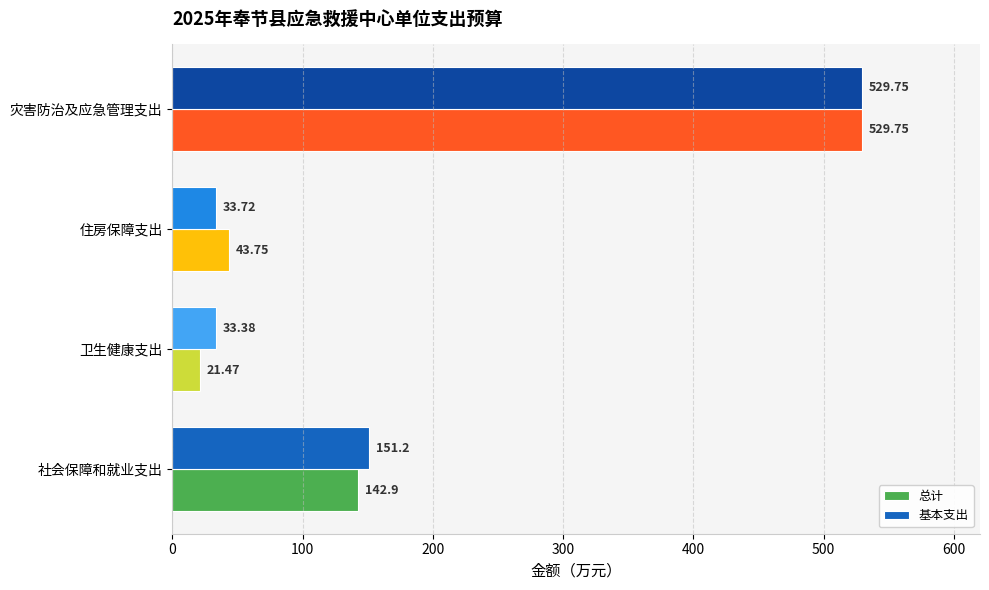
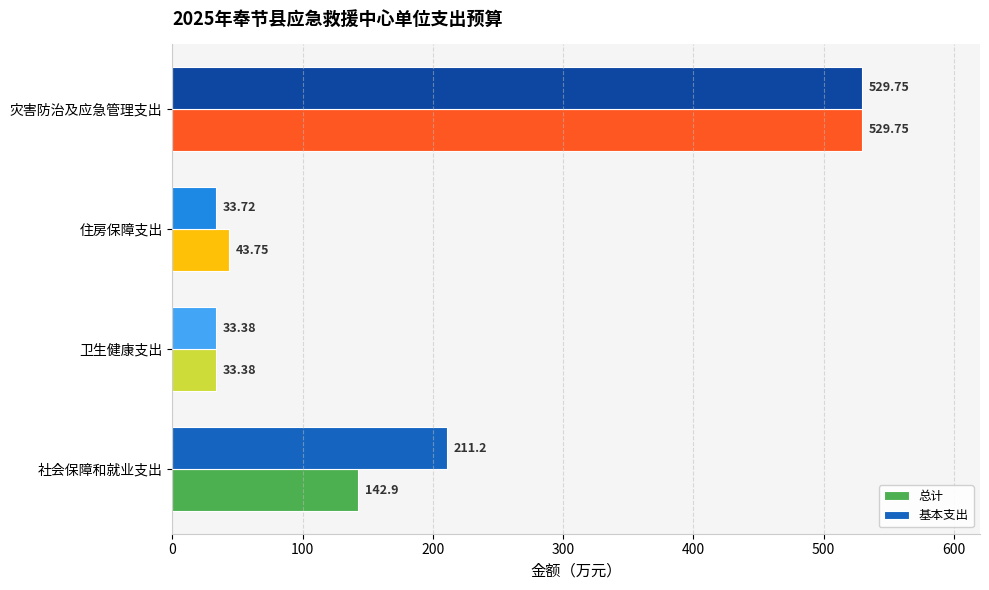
  {
    "总计": {
      "灾害防治及应急管理支出": 529.75,
      "住房保障支出": 43.75,
-     "卫生健康支出": 21.47,
+     "卫生健康支出": 33.38,
      "社会保障和就业支出": 142.9
    },
    "基本支出": {
      "灾害防治及应急管理支出": 529.75,
      "住房保障支出": 33.72,
      "卫生健康支出": 33.38,
-     "社会保障和就业支出": 151.2
+     "社会保障和就业支出": 211.2
    }
  }
